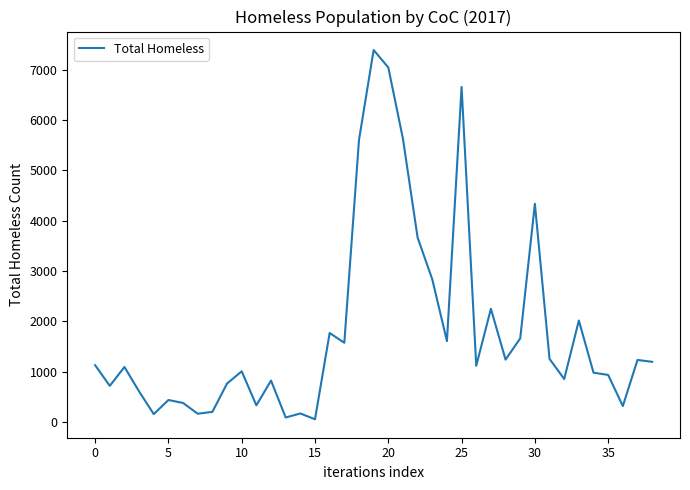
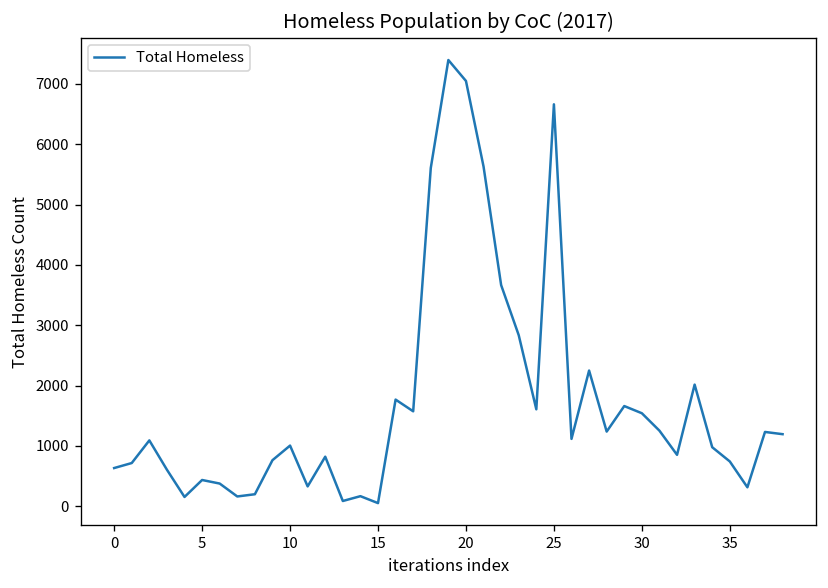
  {
-   "0": 1100,
+   "0": 600,
    "5": 400,
    "10": 1000,
    "15": 100,
    "20": 7000,
    "25": 6700,
-   "30": 4300,
-   "35": 900
+   "30": 1500,
+   "35": 700
  }
